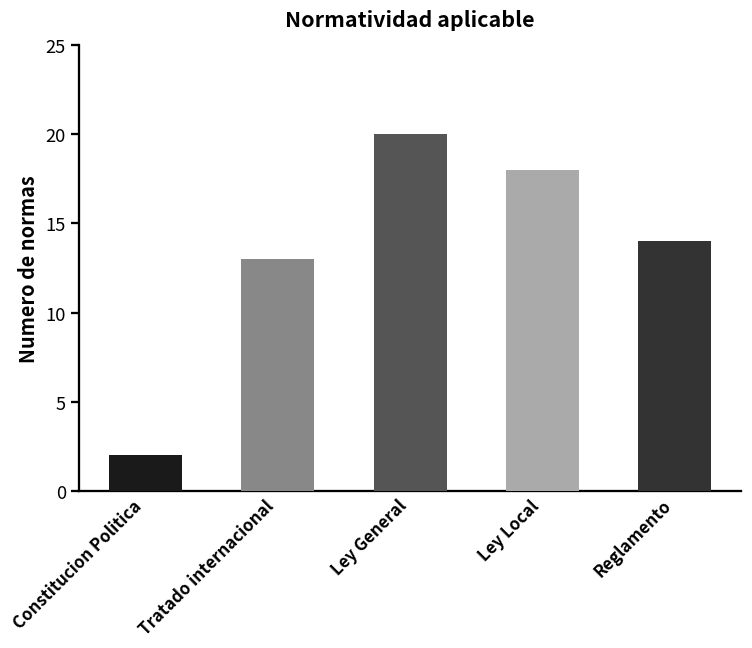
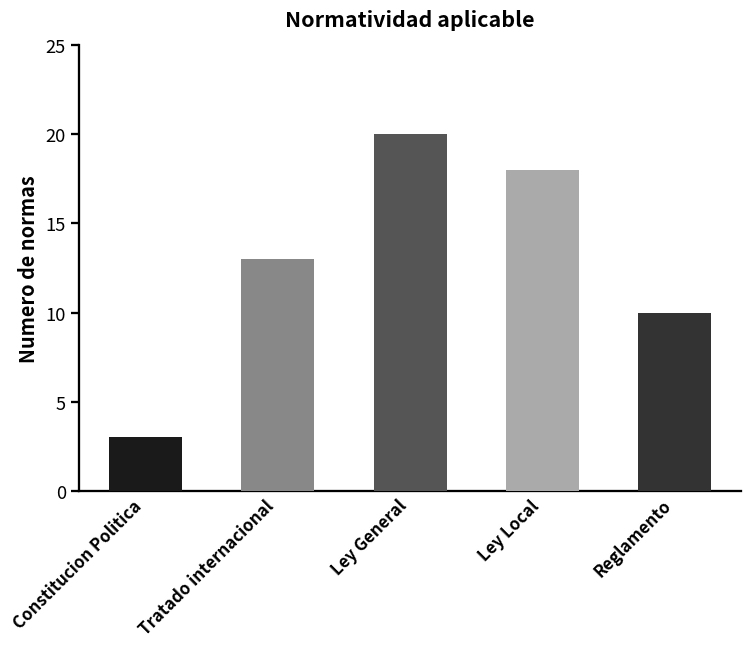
  {
-   "Constitucion Politica": 2,
+   "Constitucion Politica": 3,
    "Tratado internacional": 13,
    "Ley General": 20,
    "Ley Local": 18,
-   "Reglamento": 14
+   "Reglamento": 10
  }
